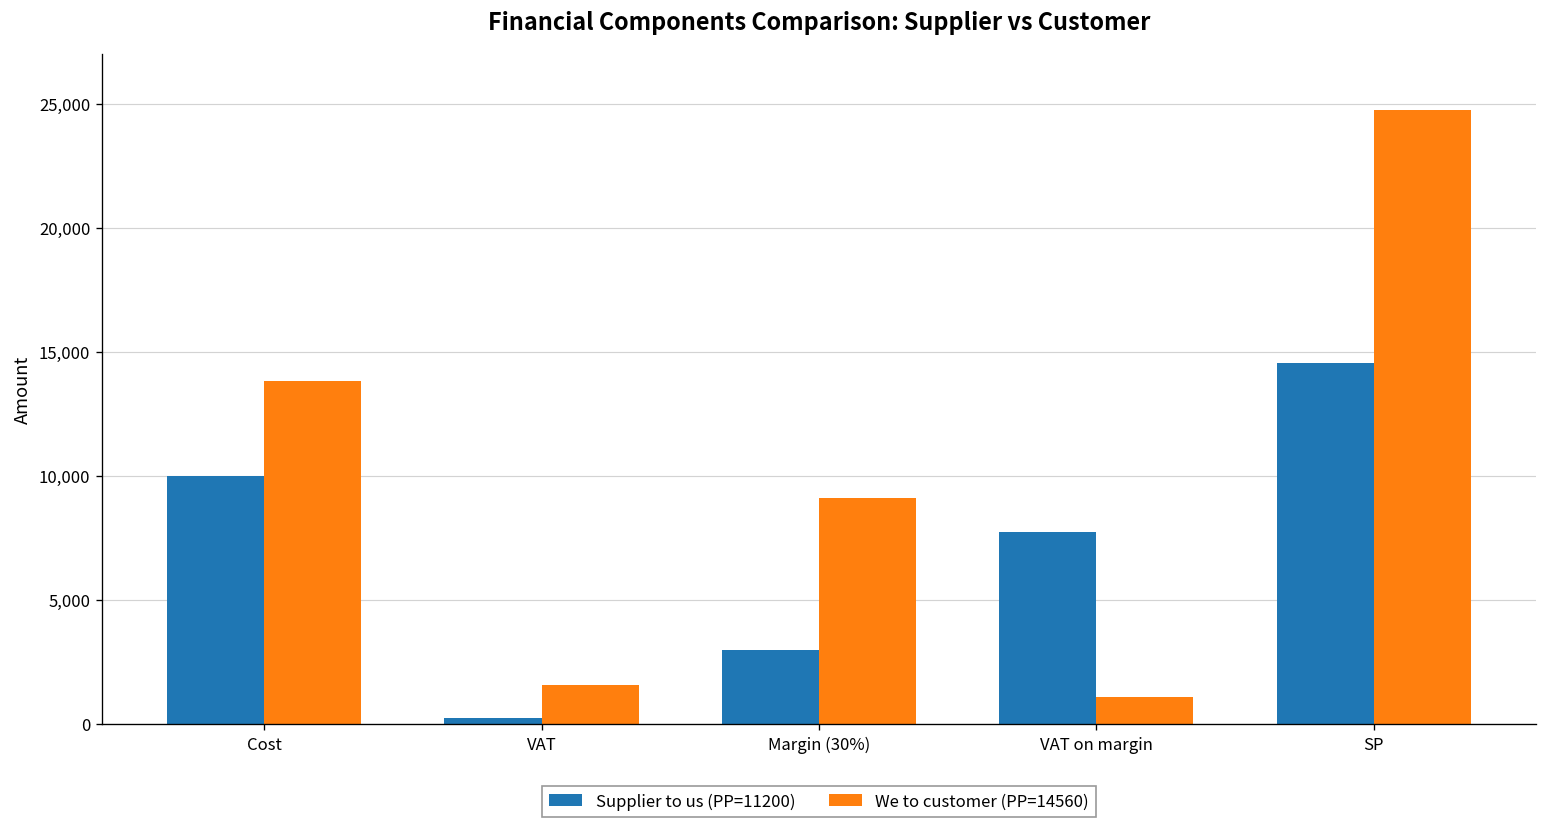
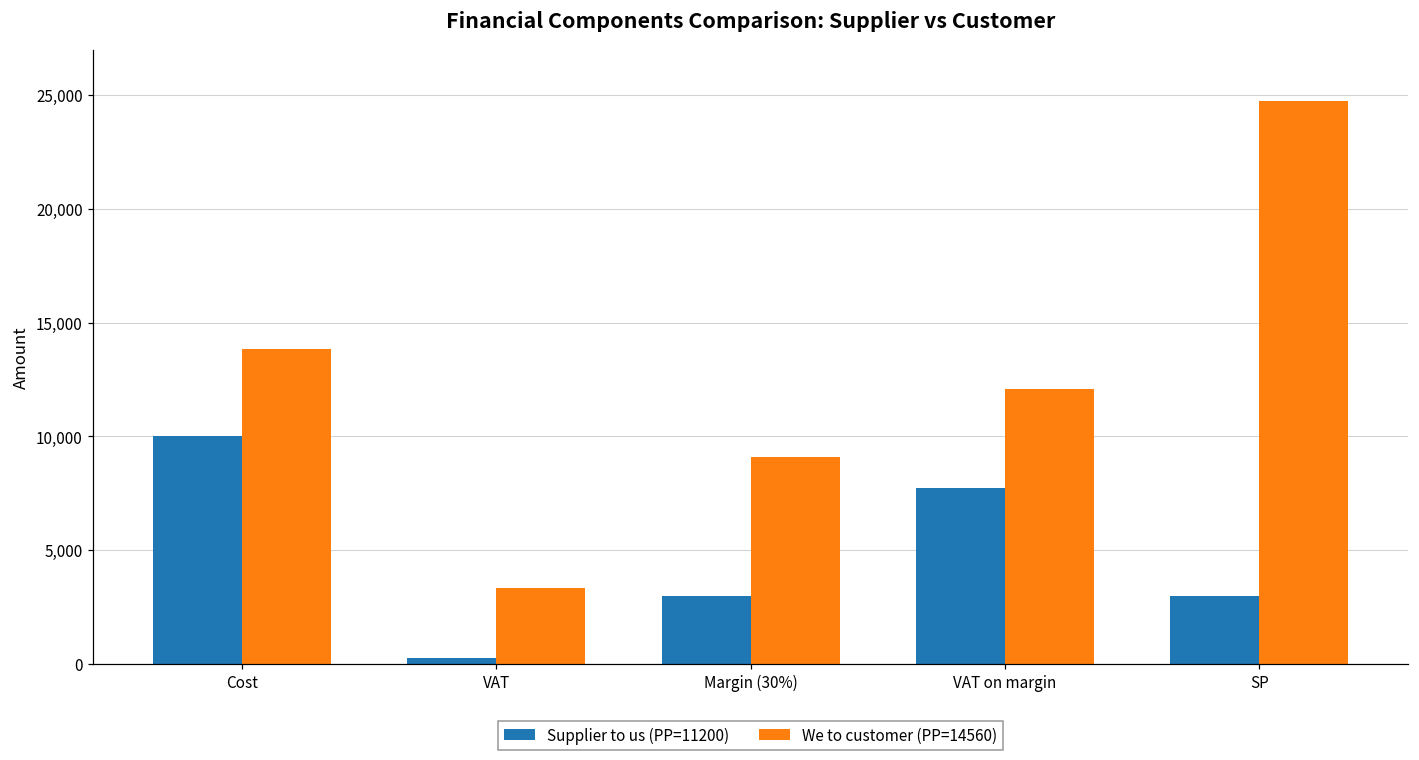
  {
    "Supplier to us (PP=11200)": {
      "Cost": "10,000",
      "VAT": "200",
      "Margin (30%)": "3,000",
      "VAT on margin": "7,700",
-     "SP": "14,600"
+     "SP": "3,000"
    },
    "We to customer (PP=14560)": {
      "Cost": "13,800",
-     "VAT": "1,600",
+     "VAT": "3,400",
      "Margin (30%)": "9,100",
-     "VAT on margin": "1,100",
+     "VAT on margin": "12,100",
      "SP": "24,800"
    }
  }
